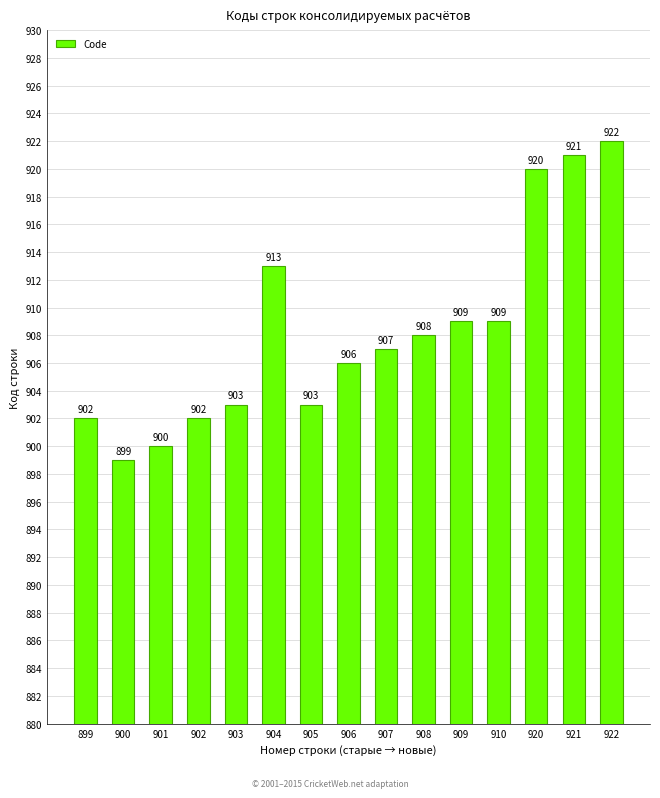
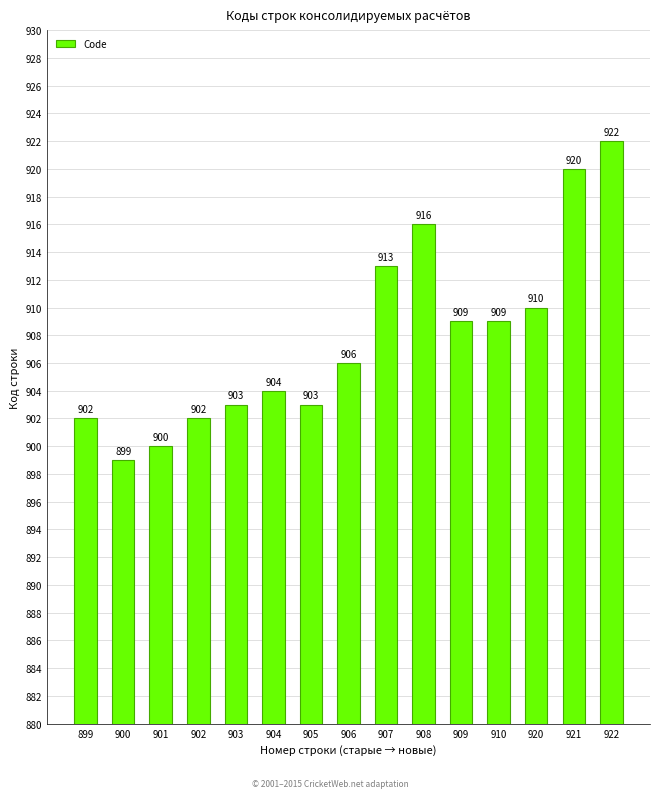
  {
    "899": 902,
    "900": 899,
    "901": 900,
    "902": 902,
    "903": 903,
-   "904": 913,
+   "904": 904,
    "905": 903,
    "906": 906,
-   "907": 907,
-   "908": 908,
+   "907": 913,
+   "908": 916,
    "909": 909,
    "910": 909,
-   "920": 920,
-   "921": 921,
+   "920": 910,
+   "921": 920,
    "922": 922
  }
